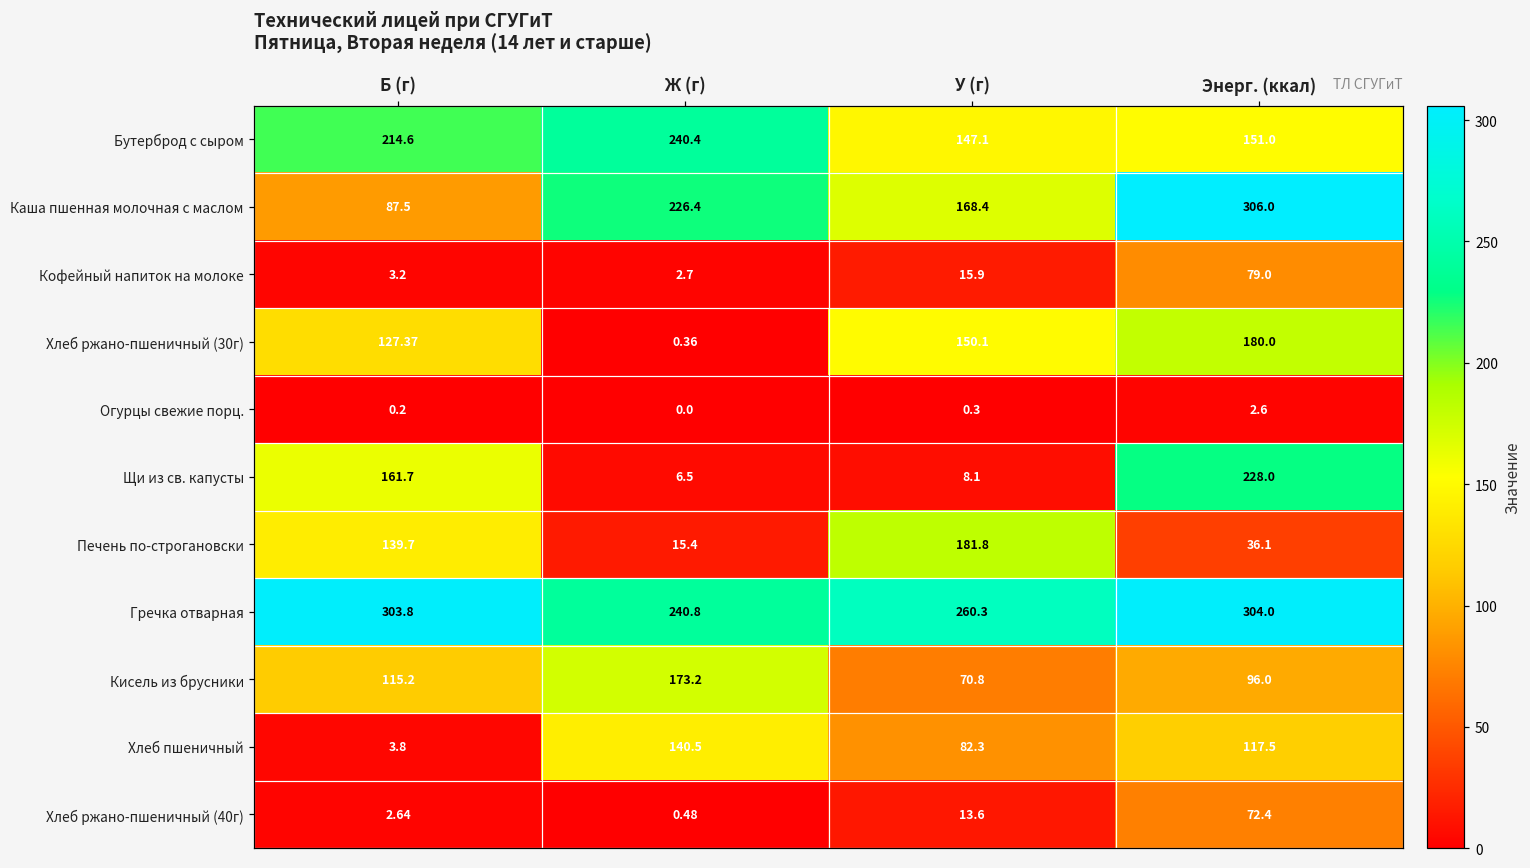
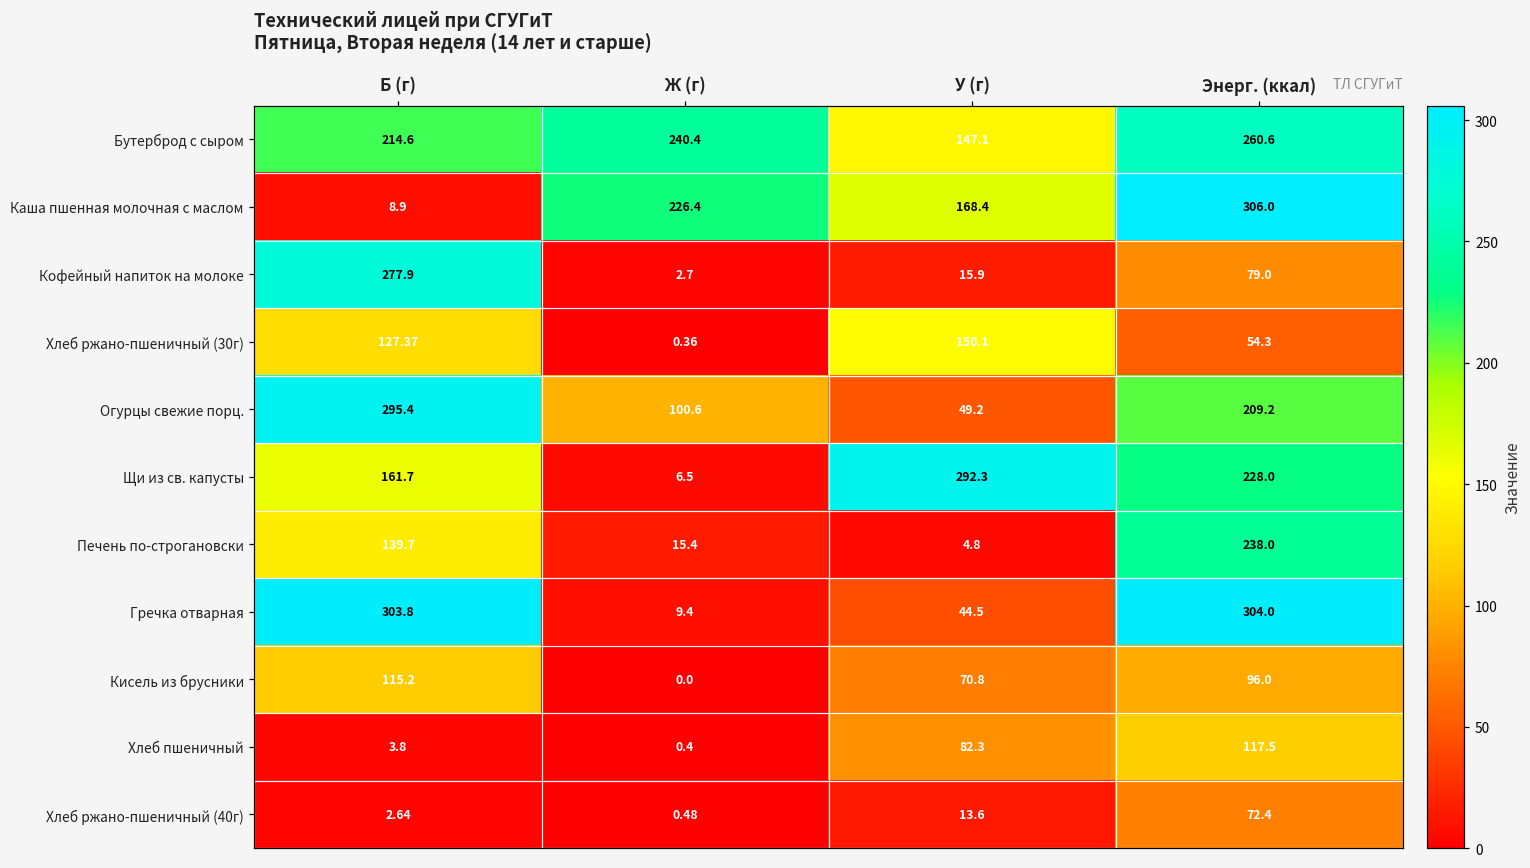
  {
    "Бутерброд с сыром": {
      "Б (г)": 214.6,
      "Ж (г)": 240.4,
      "У (г)": 147.1,
-     "Энерг. (ккал)": 151.0
+     "Энерг. (ккал)": 260.6
    },
    "Каша пшенная молочная с маслом": {
-     "Б (г)": 87.5,
+     "Б (г)": 8.9,
      "Ж (г)": 226.4,
      "У (г)": 168.4,
      "Энерг. (ккал)": 306.0
    },
    "Кофейный напиток на молоке": {
-     "Б (г)": 3.2,
+     "Б (г)": 277.9,
      "Ж (г)": 2.7,
      "У (г)": 15.9,
      "Энерг. (ккал)": 79.0
    },
    "Хлеб ржано-пшеничный (30г)": {
      "Б (г)": 127.37,
      "Ж (г)": 0.36,
      "У (г)": 150.1,
-     "Энерг. (ккал)": 180.0
+     "Энерг. (ккал)": 54.3
    },
    "Огурцы свежие порц.": {
-     "Б (г)": 0.2,
-     "Ж (г)": 0.0,
-     "У (г)": 0.3,
-     "Энерг. (ккал)": 2.6
+     "Б (г)": 295.4,
+     "Ж (г)": 100.6,
+     "У (г)": 49.2,
+     "Энерг. (ккал)": 209.2
    },
    "Щи из св. капусты": {
      "Б (г)": 161.7,
      "Ж (г)": 6.5,
-     "У (г)": 8.1,
+     "У (г)": 292.3,
      "Энерг. (ккал)": 228.0
    },
    "Печень по-строгановски": {
      "Б (г)": 139.7,
      "Ж (г)": 15.4,
-     "У (г)": 181.8,
-     "Энерг. (ккал)": 36.1
+     "У (г)": 4.8,
+     "Энерг. (ккал)": 238.0
    },
    "Гречка отварная": {
      "Б (г)": 303.8,
-     "Ж (г)": 240.8,
-     "У (г)": 260.3,
+     "Ж (г)": 9.4,
+     "У (г)": 44.5,
      "Энерг. (ккал)": 304.0
    },
    "Кисель из брусники": {
      "Б (г)": 115.2,
-     "Ж (г)": 173.2,
+     "Ж (г)": 0.0,
      "У (г)": 70.8,
      "Энерг. (ккал)": 96.0
    },
    "Хлеб пшеничный": {
      "Б (г)": 3.8,
-     "Ж (г)": 140.5,
+     "Ж (г)": 0.4,
      "У (г)": 82.3,
      "Энерг. (ккал)": 117.5
    },
    "Хлеб ржано-пшеничный (40г)": {
      "Б (г)": 2.64,
      "Ж (г)": 0.48,
      "У (г)": 13.6,
      "Энерг. (ккал)": 72.4
    }
  }
